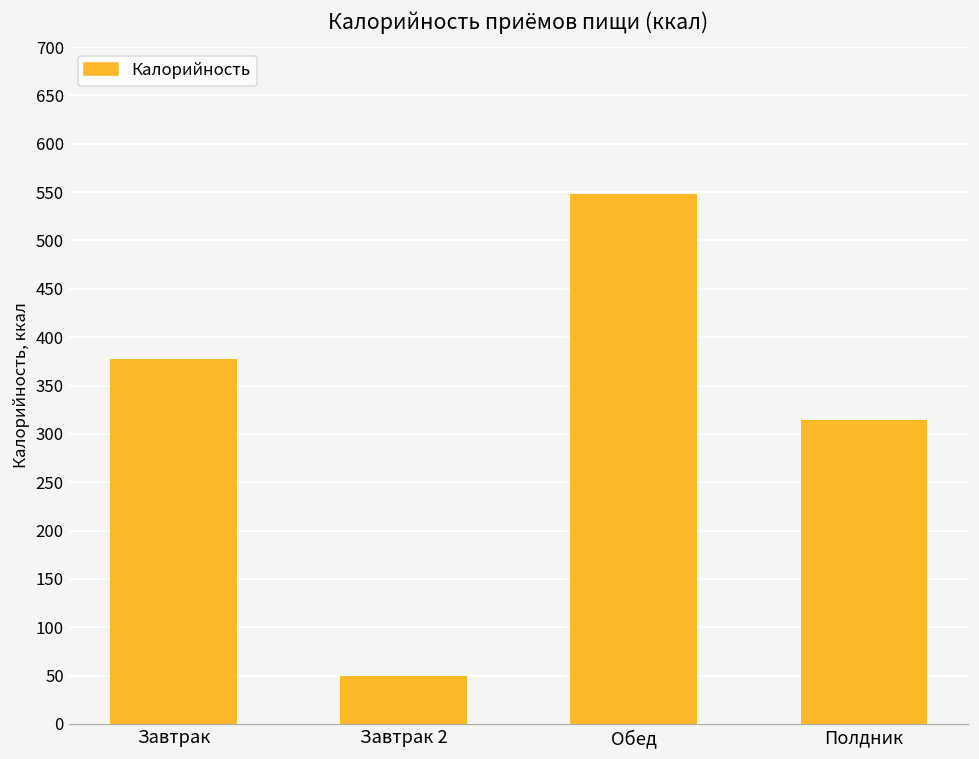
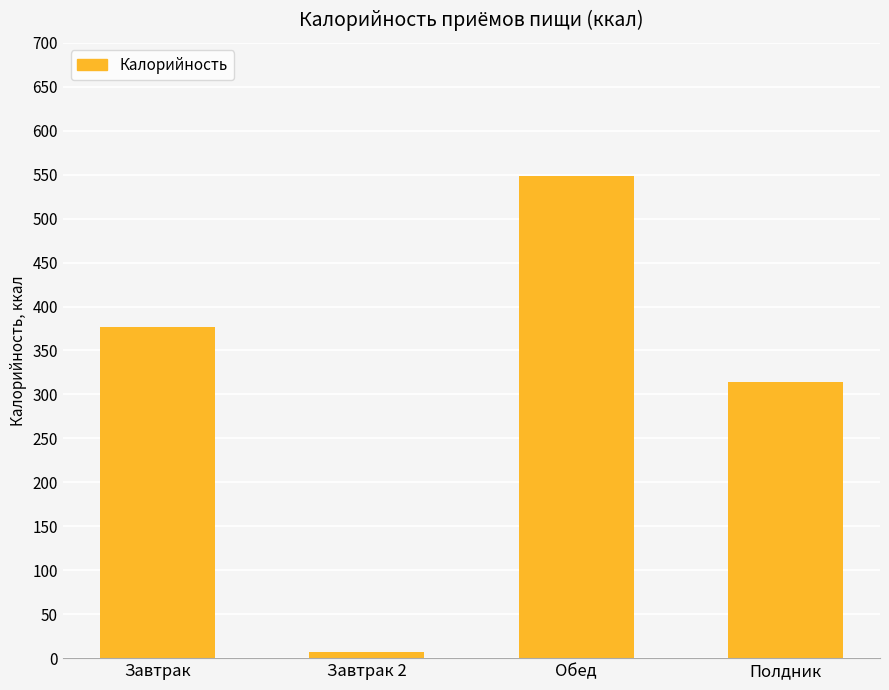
  {
    "Завтрак": 380,
-   "Завтрак 2": 50,
+   "Завтрак 2": 10,
    "Обед": 550,
    "Полдник": 310
  }
